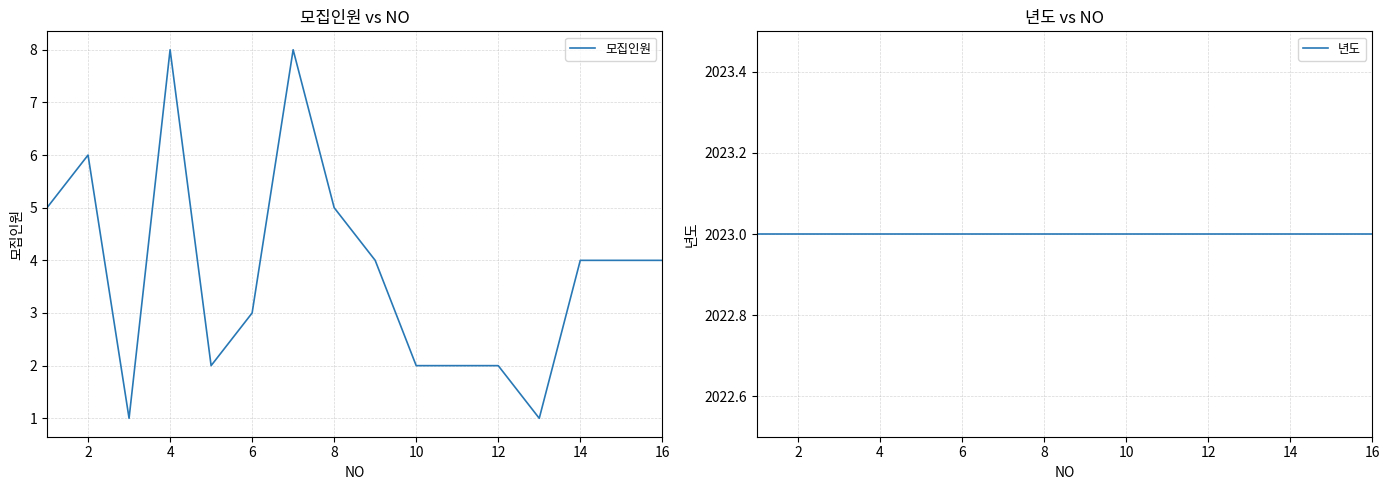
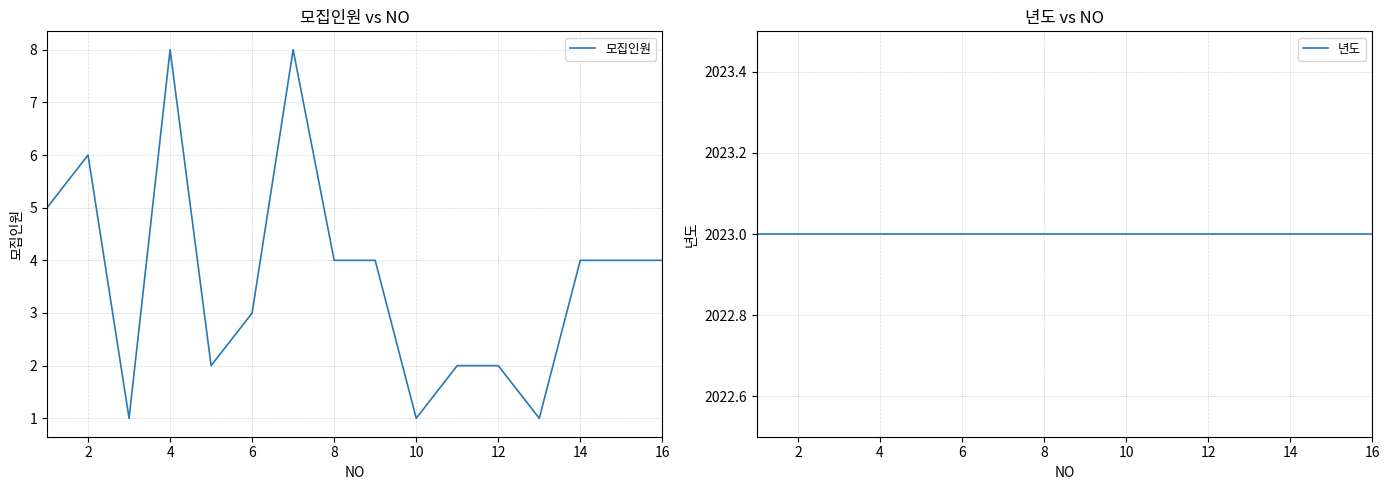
  {
    "모집인원 vs NO": {
      "2": 6,
      "4": 8,
      "6": 3,
-     "8": 5,
-     "10": 2,
+     "8": 4,
+     "10": 1,
      "12": 2,
      "14": 4,
      "16": 4
    },
    "년도 vs NO": {
      "2": 2023.00,
      "4": 2023.00,
      "6": 2023.00,
      "8": 2023.00,
      "10": 2023.00,
      "12": 2023.00,
      "14": 2023.00,
      "16": 2023.00
    }
  }
